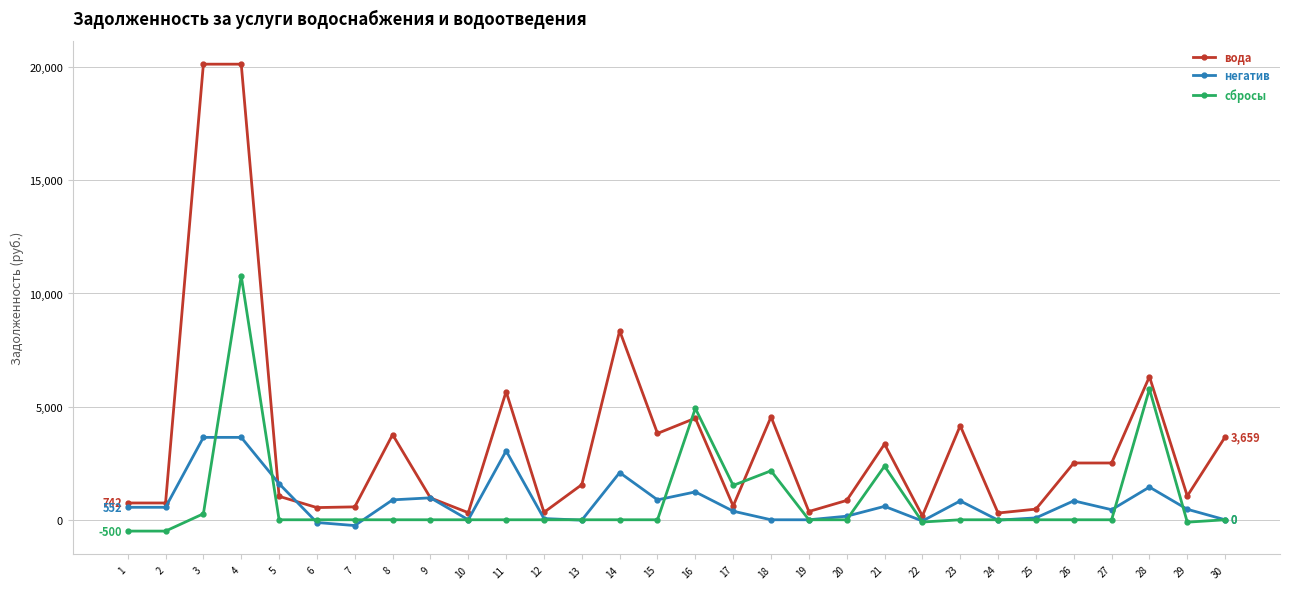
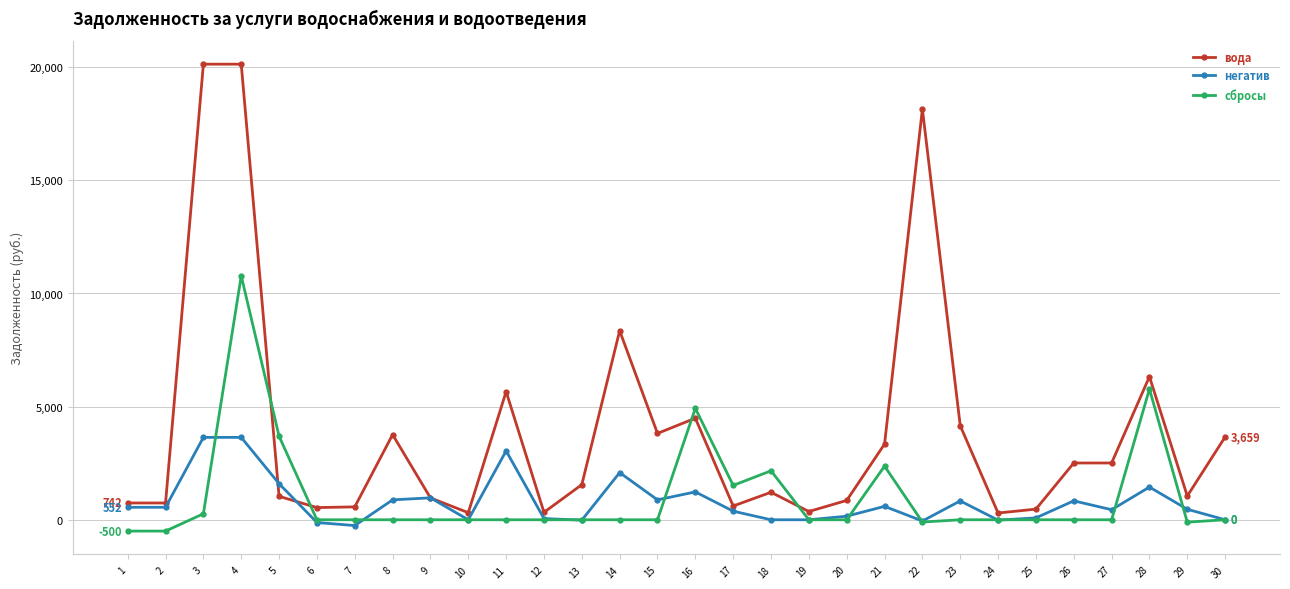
  {
    "вода": {
      "2": "700",
      "3": "20,100",
      "4": "20,100",
      "5": "1,000",
      "6": "500",
      "7": "600",
      "8": "3,800",
      "10": "300",
      "11": "5,700",
      "12": "300",
      "13": "1,600",
      "14": "8,400",
      "15": "3,800",
      "16": "4,500",
      "17": "600",
-     "18": "4,500",
+     "18": "1,200",
      "19": "400",
      "20": "900",
      "21": "3,300",
-     "22": "200",
+     "22": "18,200",
      "23": "4,200",
      "24": "300",
      "25": "500",
      "26": "2,500",
      "27": "2,500",
      "28": "6,300",
      "29": "1,000"
    },
    "негатив": {
      "2": "600",
      "3": "3,600",
      "4": "3,600",
      "5": "1,600",
      "6": "-100",
      "7": "-300",
      "8": "900",
      "11": "3,000",
      "14": "2,100",
      "15": "900",
      "16": "1,200",
      "17": "400",
      "18": "0",
      "20": "200",
      "21": "600",
      "23": "800",
      "26": "800",
      "27": "400",
      "28": "1,400",
      "29": "500"
    },
    "сбросы": {
      "2": "-500",
      "3": "300",
      "4": "10,800",
-     "5": "0",
+     "5": "3,700",
      "6": "0",
      "7": "0",
      "8": "0",
      "9": "0",
      "11": "0",
      "14": "0",
      "15": "0",
      "16": "4,900",
      "17": "1,500",
      "18": "2,200",
      "20": "0",
      "21": "2,400",
      "23": "0",
      "26": "0",
      "27": "0",
      "28": "5,800",
      "29": "-100"
    }
  }
